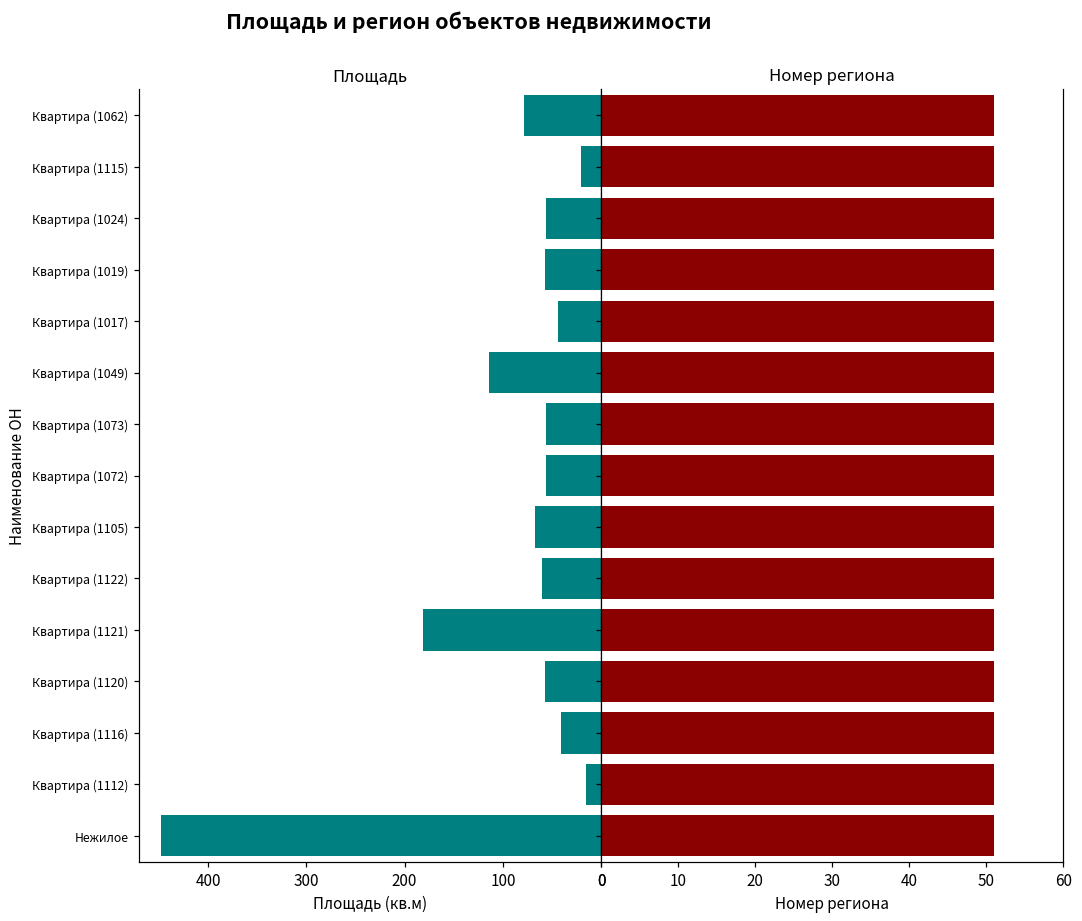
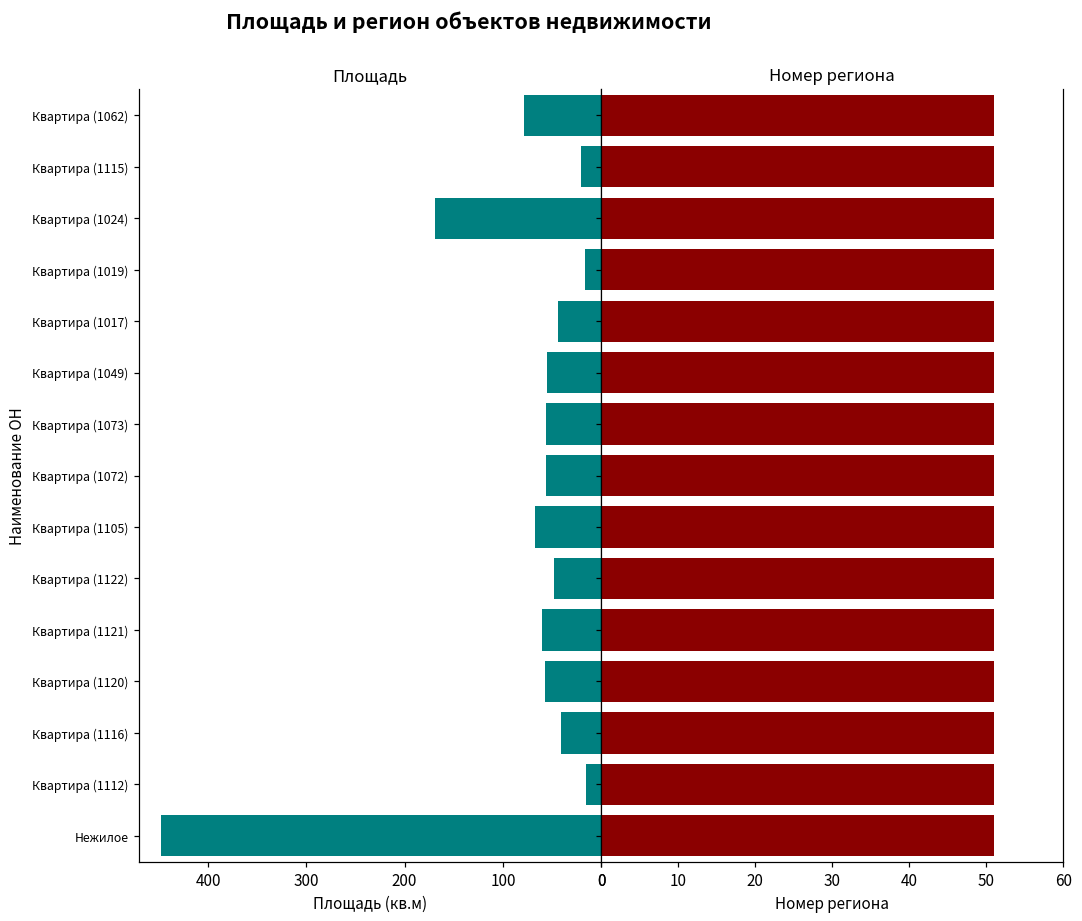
  {
    "Площадь": {
      "Квартира (1062)": 80,
      "Квартира (1115)": 20,
-     "Квартира (1024)": 60,
-     "Квартира (1019)": 60,
+     "Квартира (1024)": 170,
+     "Квартира (1019)": 20,
      "Квартира (1017)": 40,
-     "Квартира (1049)": 110,
+     "Квартира (1049)": 50,
      "Квартира (1073)": 60,
      "Квартира (1072)": 60,
      "Квартира (1105)": 70,
-     "Квартира (1122)": 60,
-     "Квартира (1121)": 180,
+     "Квартира (1122)": 50,
+     "Квартира (1121)": 60,
      "Квартира (1120)": 60,
      "Квартира (1116)": 40,
      "Квартира (1112)": 20,
      "Нежилое": 450
    }
  }
